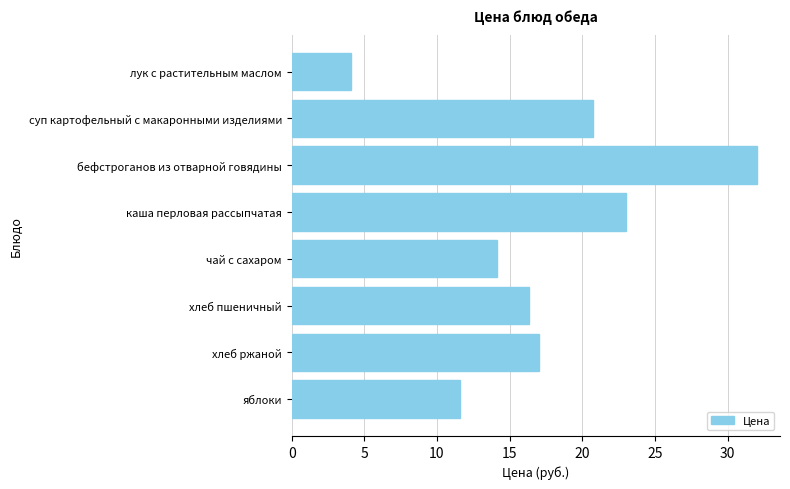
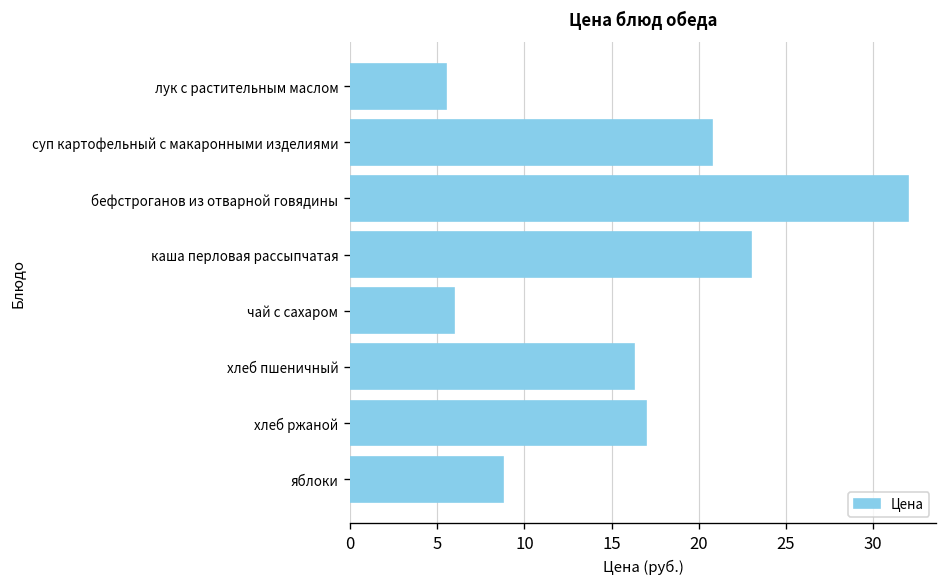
  {
-   "лук с растительным маслом": 4.1,
+   "лук с растительным маслом": 5.5,
    "суп картофельный с макаронными изделиями": 20.8,
    "бефстроганов из отварной говядины": 32.0,
    "каша перловая рассыпчатая": 23.0,
-   "чай с сахаром": 14.2,
+   "чай с сахаром": 6.0,
    "хлеб пшеничный": 16.3,
    "хлеб ржаной": 17.0,
-   "яблоки": 11.6
+   "яблоки": 8.8
  }
